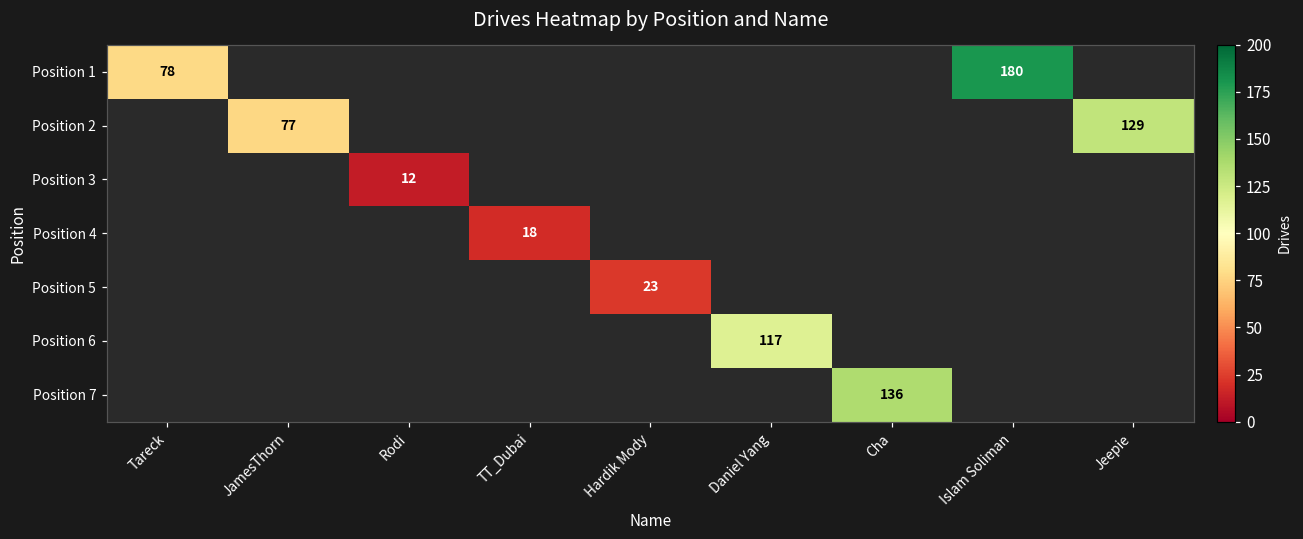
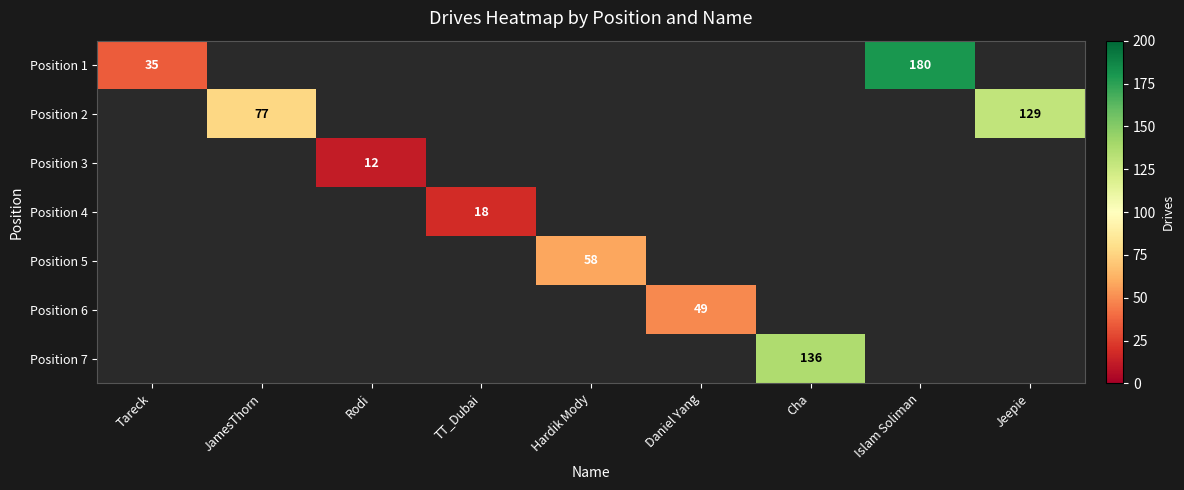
  {
    "Position 1": {
-     "Tareck": 78,
+     "Tareck": 35,
      "Islam Soliman": 180
    },
    "Position 2": {
      "JamesThorn": 77,
      "Jeepie": 129
    },
    "Position 3": {
      "Rodi": 12
    },
    "Position 4": {
      "TT_Dubai": 18
    },
    "Position 5": {
-     "Hardik Mody": 23
+     "Hardik Mody": 58
    },
    "Position 6": {
-     "Daniel Yang": 117
+     "Daniel Yang": 49
    },
    "Position 7": {
      "Cha": 136
    }
  }
